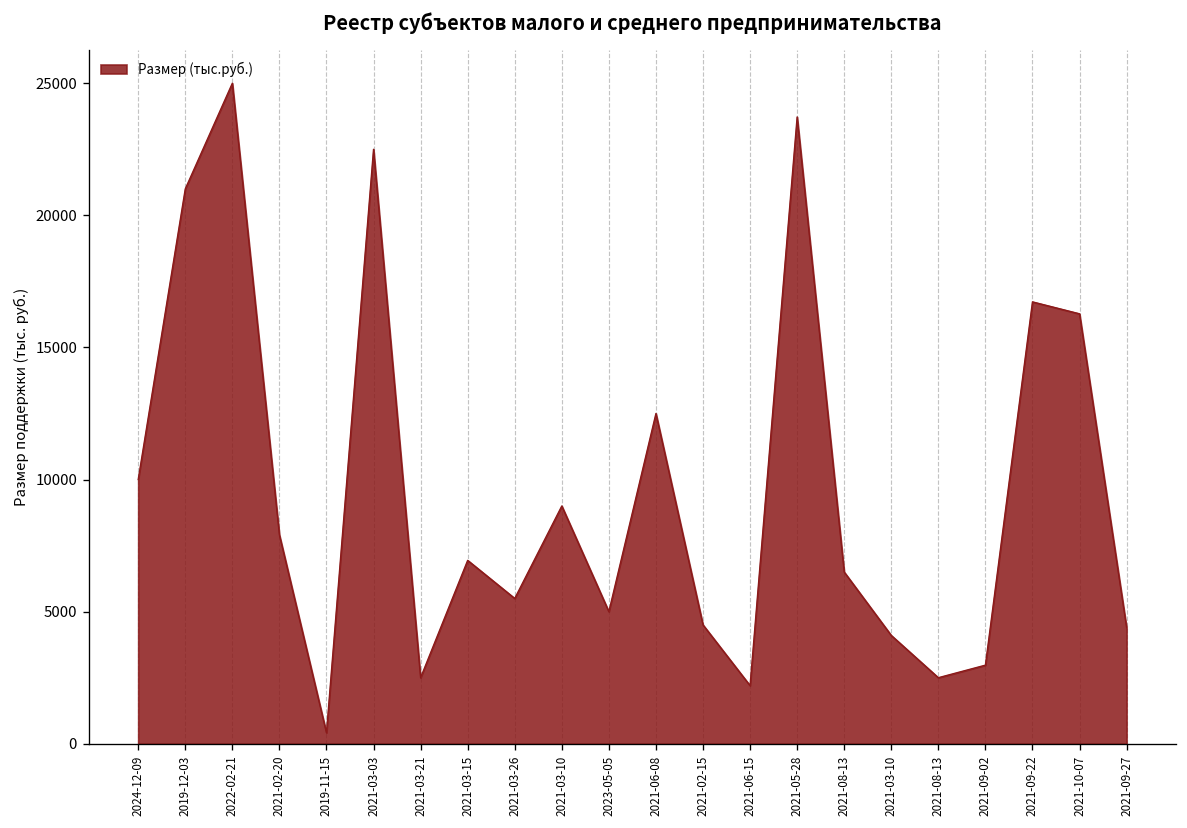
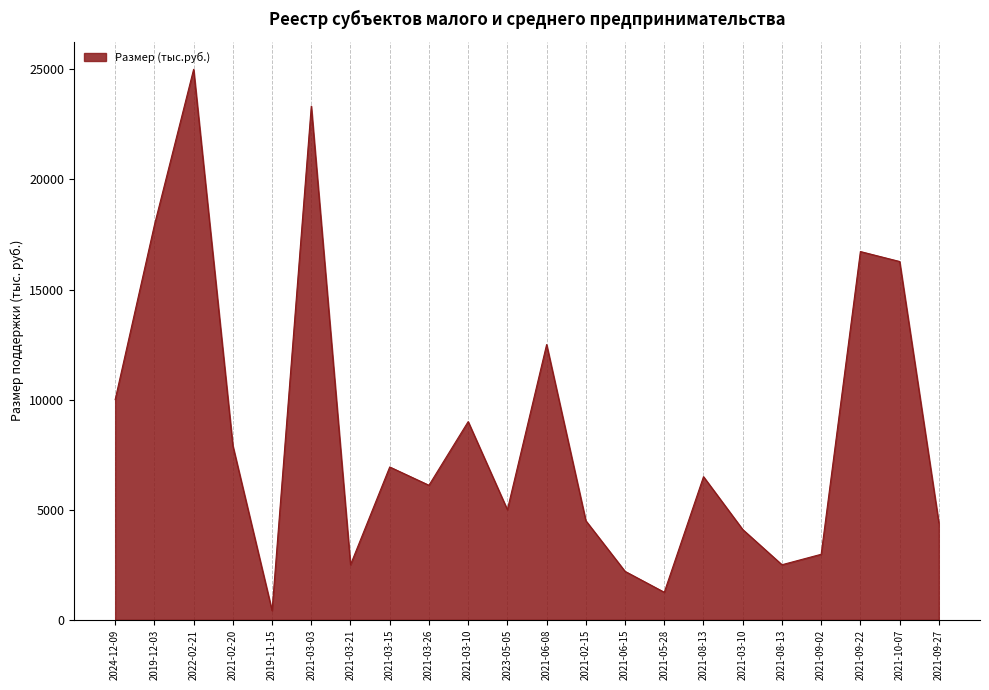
  {
    "2024-12-09": 10000,
-   "2019-12-03": 21000,
+   "2019-12-03": 17900,
    "2022-02-21": 25000,
    "2021-02-20": 7900,
    "2019-11-15": 400,
-   "2021-03-03": 22500,
+   "2021-03-03": 23300,
    "2021-03-21": 2500,
    "2021-03-15": 6900,
-   "2021-03-26": 5500,
+   "2021-03-26": 6100,
    "2023-05-05": 5000,
    "2021-06-08": 12500,
    "2021-02-15": 4500,
    "2021-06-15": 2200,
-   "2021-05-28": 23700,
+   "2021-05-28": 1300,
    "2021-09-02": 3000,
    "2021-09-22": 16700,
    "2021-10-07": 16300,
    "2021-09-27": 4400
  }
